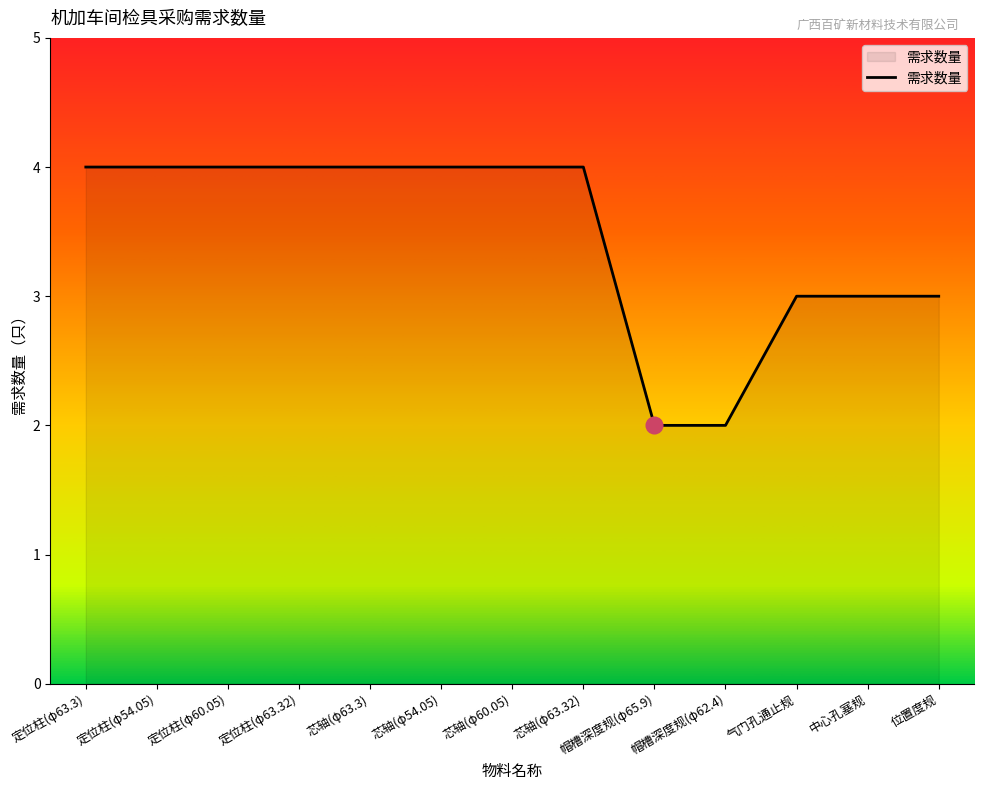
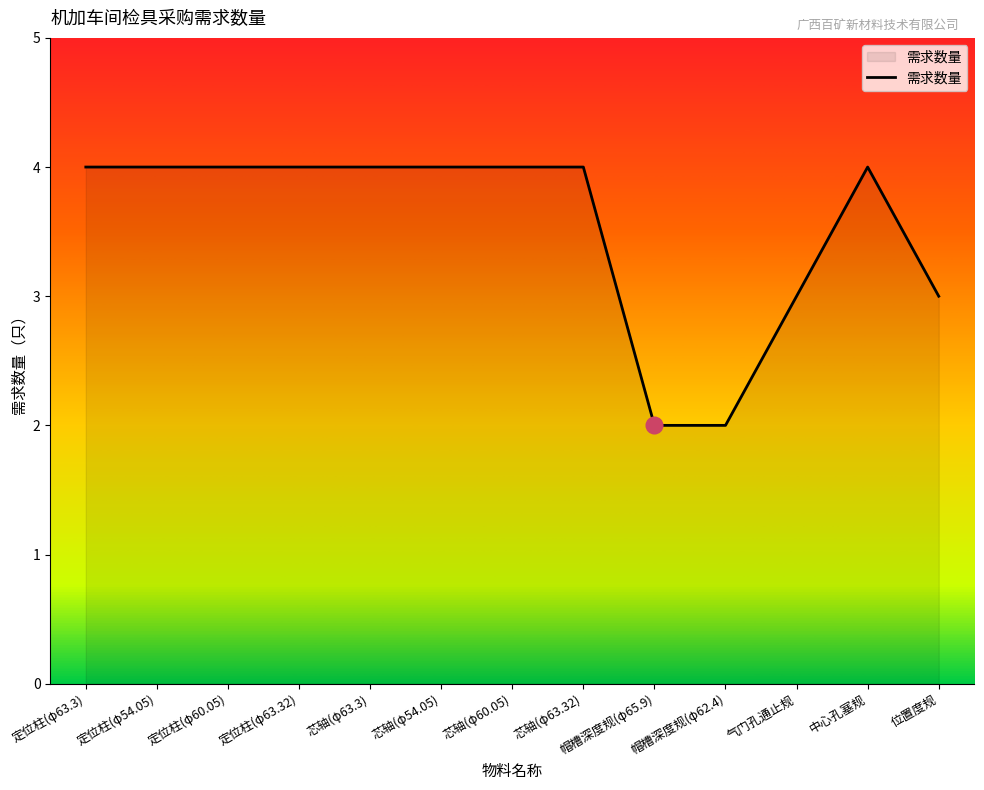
  {
    "需求数量": {
      "定位柱(φ63.3)": 4,
      "定位柱(φ54.05)": 4,
      "定位柱(φ60.05)": 4,
      "定位柱(φ63.32)": 4,
      "芯轴(φ63.3)": 4,
      "芯轴(φ54.05)": 4,
      "芯轴(φ60.05)": 4,
      "芯轴(φ63.32)": 4,
      "帽槽深度规(φ62.4)": 2,
      "气门孔通止规": 3,
-     "中心孔塞规": 3,
+     "中心孔塞规": 4,
      "位置度规": 3
    }
  }
